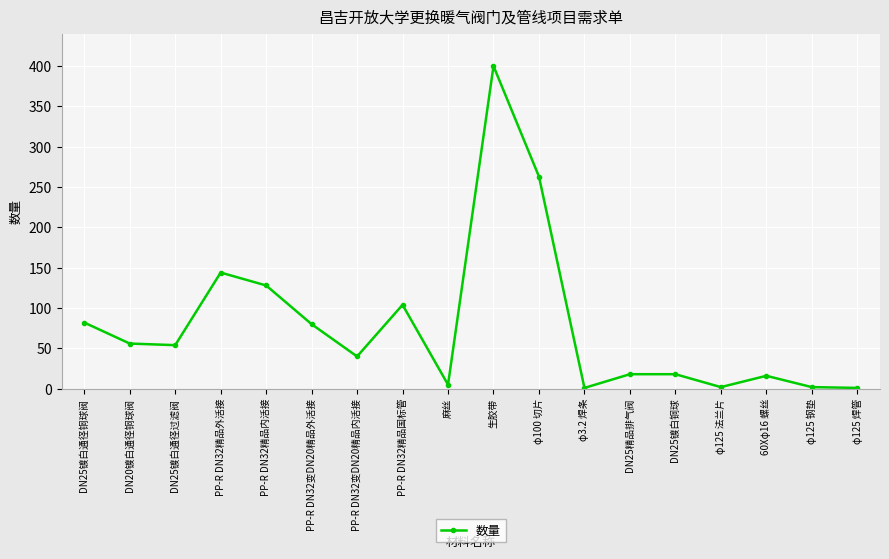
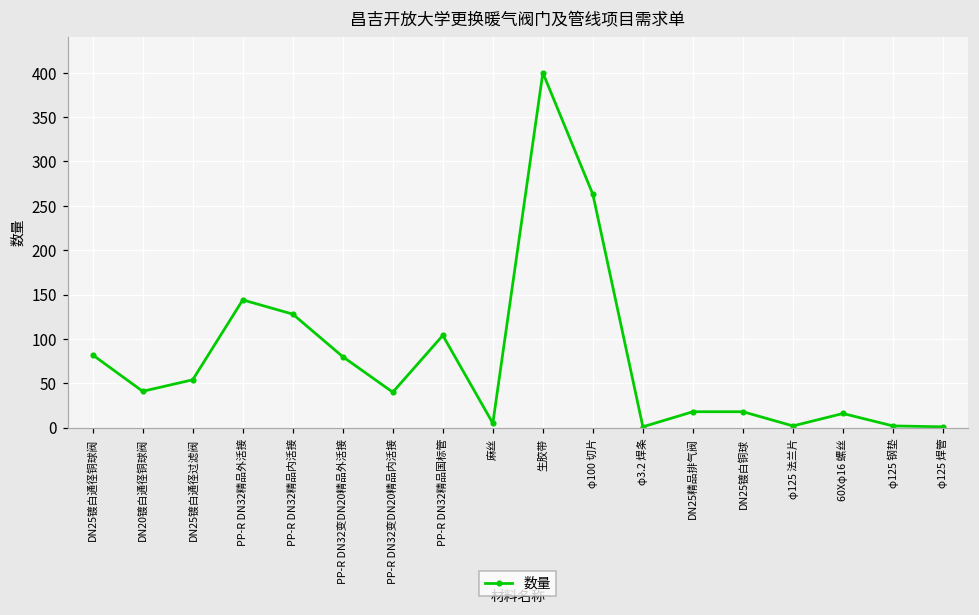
  {
    "DN25镀白通径铜球阀": 80,
-   "DN20镀白通径铜球阀": 60,
+   "DN20镀白通径铜球阀": 40,
    "DN25镀白通径过滤阀": 50,
    "PP-R DN32精品外活接": 140,
    "PP-R DN32精品内活接": 130,
    "PP-R DN32变DN20精品外活接": 80,
    "PP-R DN32变DN20精品内活接": 40,
    "PP-R DN32精品国标管": 100,
    "麻丝": 10,
    "生胶带": 400,
    "φ100 切片": 260,
    "φ3.2 焊条": 0,
    "DN25精品排气阀": 20,
    "DN25镀白铜球": 20,
    "φ125 法兰片": 0,
    "60Xφ16 螺丝": 20,
    "φ125 钢垫": 0,
    "φ125 焊管": 0
  }
